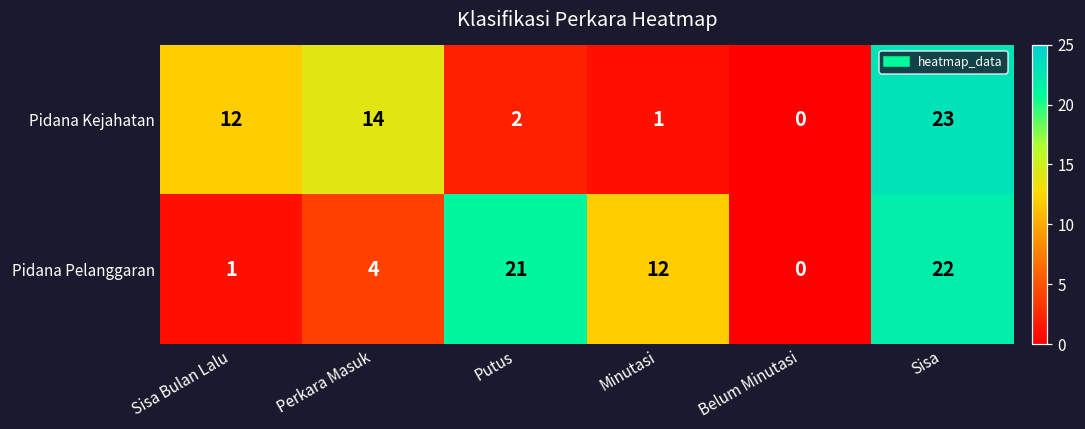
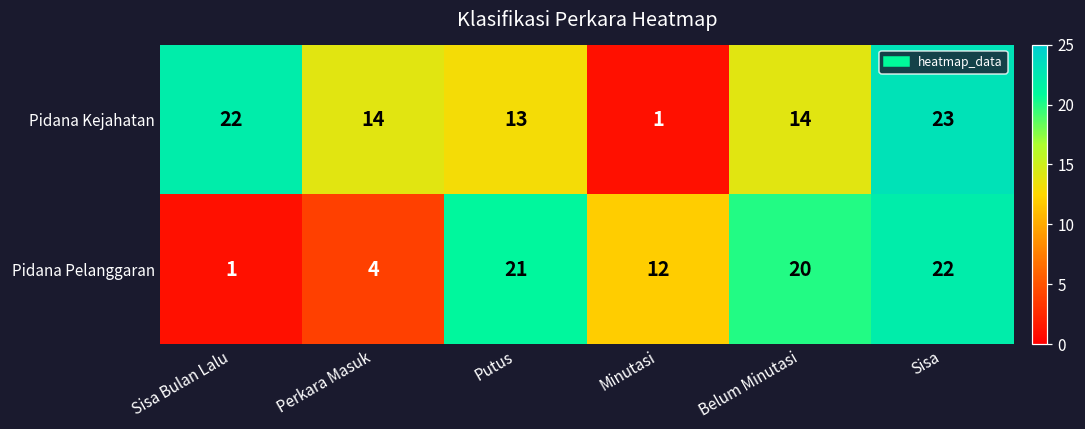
  {
    "Pidana Kejahatan": {
-     "Sisa Bulan Lalu": 12,
+     "Sisa Bulan Lalu": 22,
      "Perkara Masuk": 14,
-     "Putus": 2,
+     "Putus": 13,
      "Minutasi": 1,
-     "Belum Minutasi": 0,
+     "Belum Minutasi": 14,
      "Sisa": 23
    },
    "Pidana Pelanggaran": {
      "Sisa Bulan Lalu": 1,
      "Perkara Masuk": 4,
      "Putus": 21,
      "Minutasi": 12,
-     "Belum Minutasi": 0,
+     "Belum Minutasi": 20,
      "Sisa": 22
    }
  }
